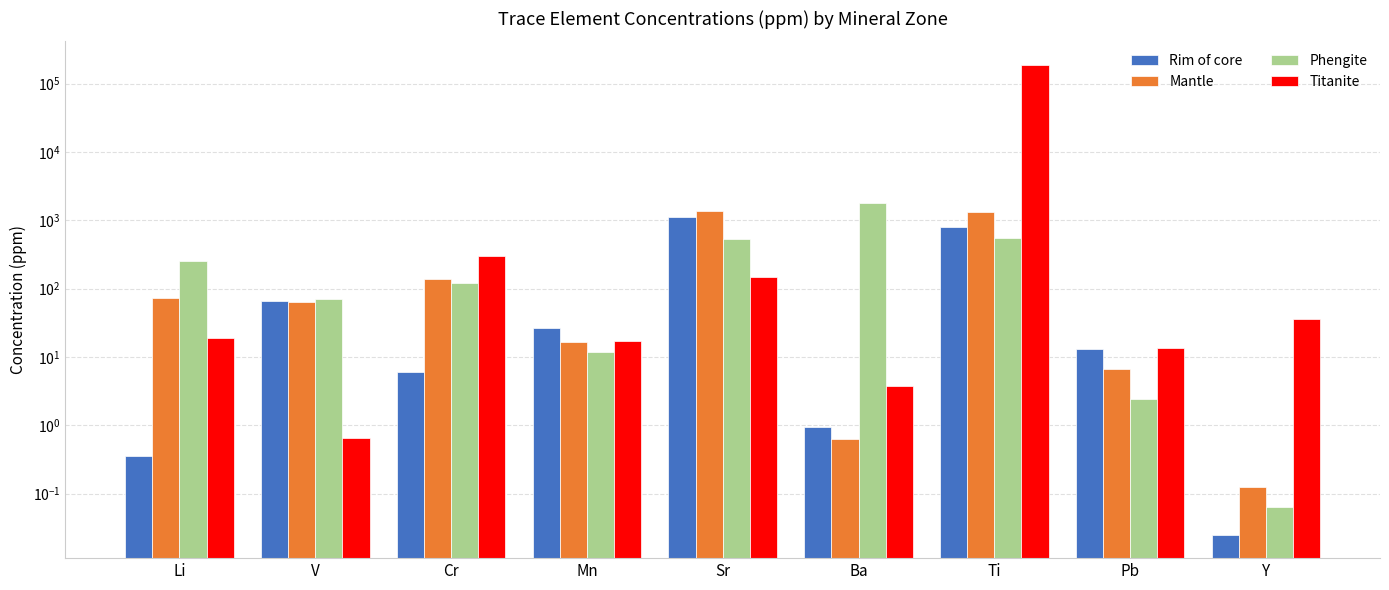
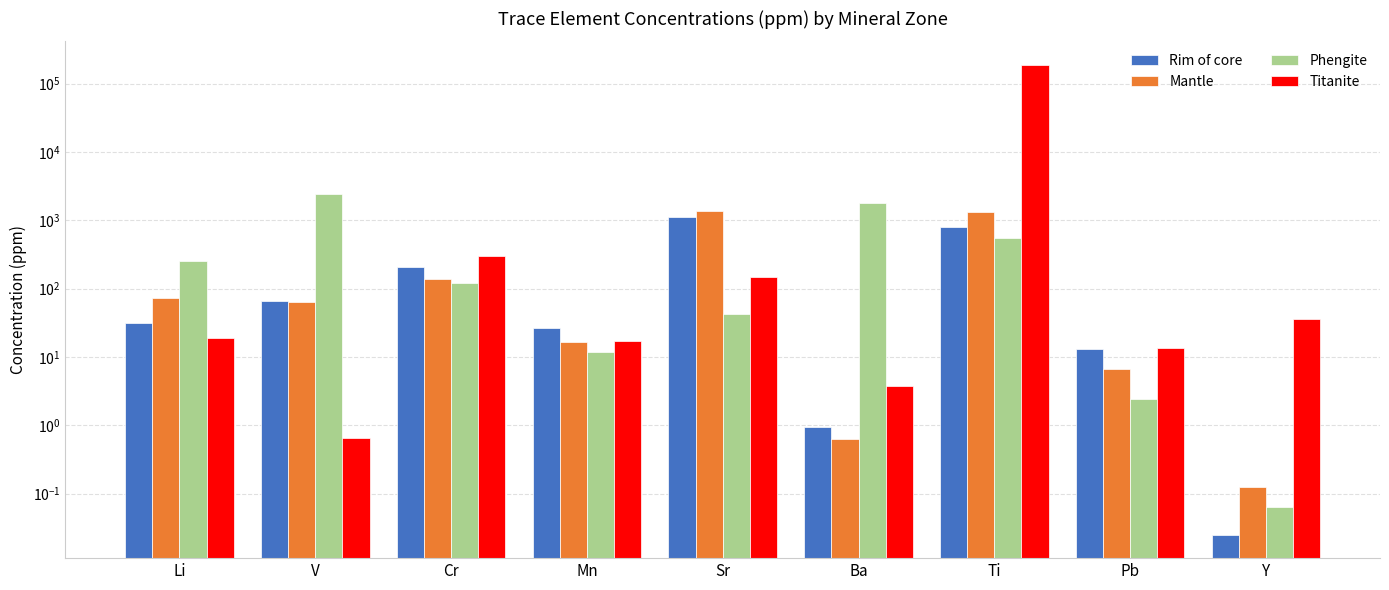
  {
    "Rim of core": {
-     "Li": 0.4,
+     "Li": 30,
      "V": 60,
-     "Cr": 6,
+     "Cr": 210,
      "Mn": 27,
      "Sr": 1100,
      "Ba": 0.9,
      "Ti": 800,
      "Pb": 13,
      "Y": 0.025
    },
    "Mantle": {
      "Li": 70,
      "V": 60,
      "Cr": 140,
      "Mn": 17,
      "Sr": 1400,
      "Ba": 0.6,
      "Ti": 1300,
      "Pb": 7,
      "Y": 0.13
    },
    "Phengite": {
      "Li": 250,
-     "V": 70,
+     "V": 2400,
      "Cr": 120,
      "Mn": 12,
-     "Sr": 500,
+     "Sr": 40,
      "Ba": 1800,
      "Ti": 500,
      "Pb": 2.4,
      "Y": 0.06
    },
    "Titanite": {
      "Li": 19,
      "V": 0.6,
      "Cr": 300,
      "Mn": 17,
      "Sr": 150,
      "Ba": 4,
      "Ti": 190000,
      "Pb": 14,
      "Y": 40
    }
  }
